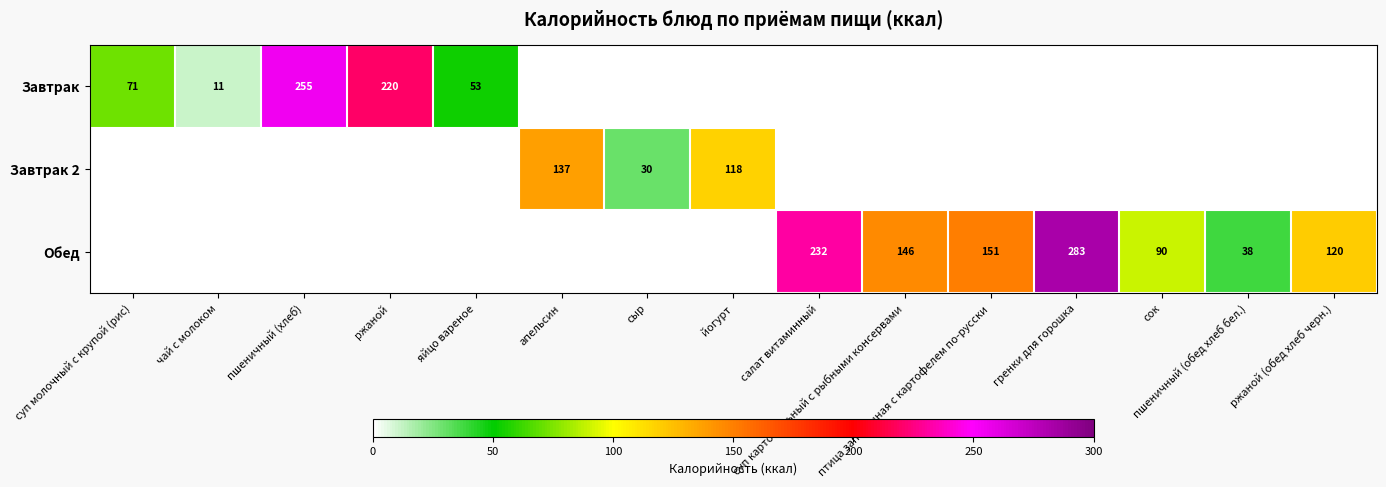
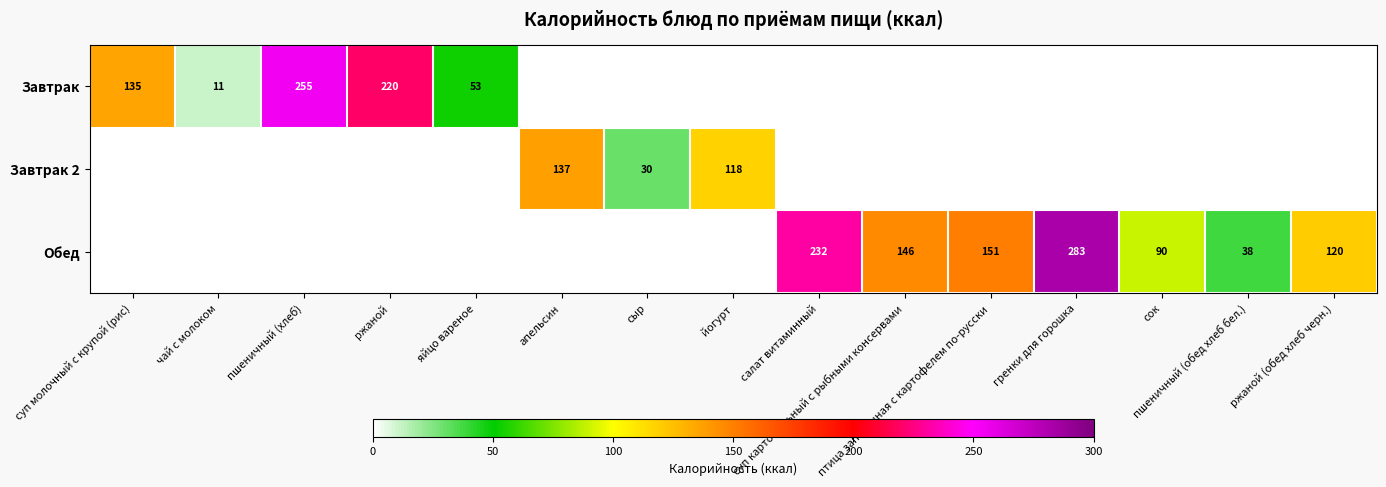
  {
    "Завтрак": {
-     "суп молочный с крупой (рис)": 71,
+     "суп молочный с крупой (рис)": 135,
      "чай с молоком": 11,
      "пшеничный (хлеб)": 255,
      "ржаной": 220,
      "яйцо вареное": 53
    },
    "Завтрак 2": {
      "апельсин": 137,
      "сыр": 30,
      "йогурт": 118
    },
    "Обед": {
      "салат витаминный": 232,
      "суп картофельный с рыбными консервами": 146,
      "птица запеченная с картофелем по-русски": 151,
      "гренки для горошка": 283,
      "сок": 90,
      "пшеничный (обед хлеб бел.)": 38,
      "ржаной (обед хлеб черн.)": 120
    }
  }
